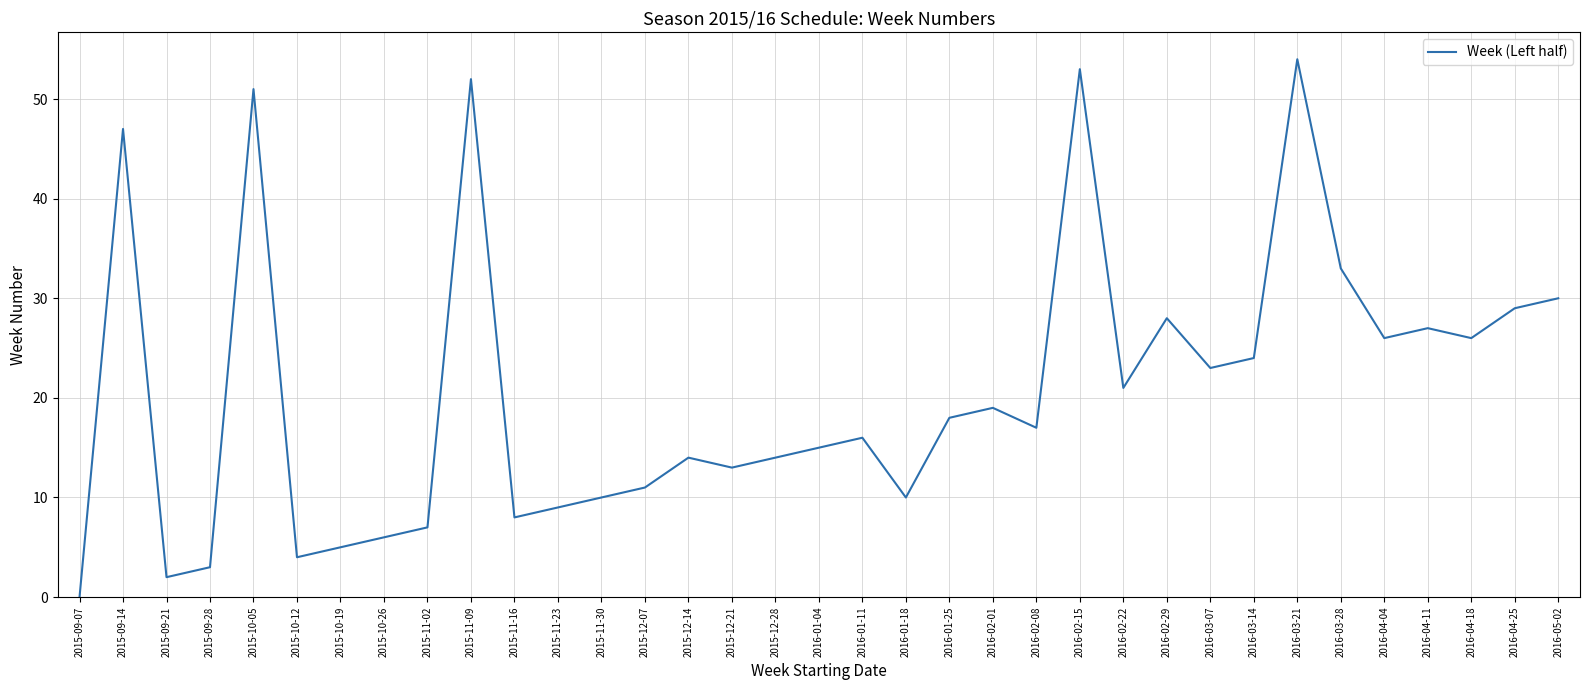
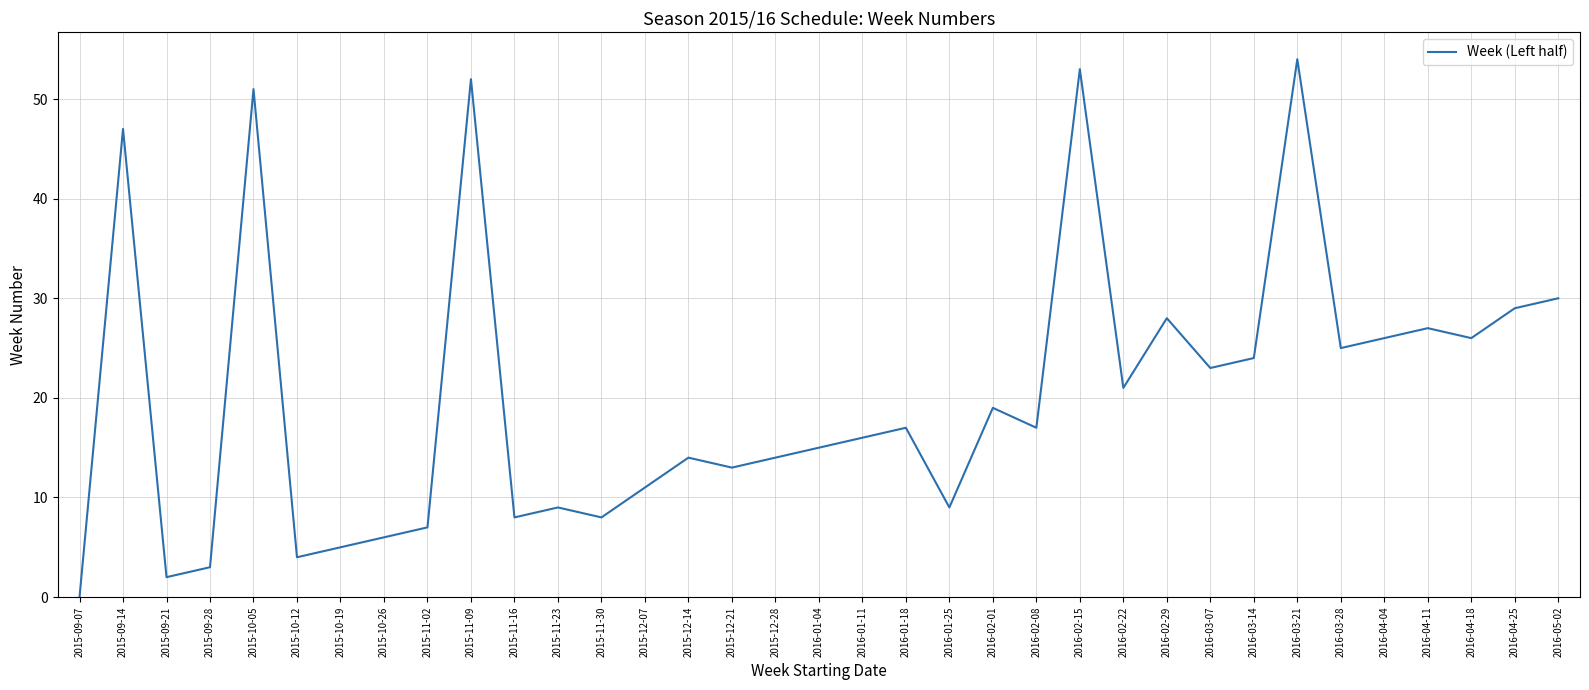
  {
    "2015-09-07": 0,
    "2015-09-14": 47,
    "2015-09-21": 2,
    "2015-09-28": 3,
    "2015-10-05": 51,
    "2015-10-12": 4,
    "2015-10-19": 5,
    "2015-10-26": 6,
    "2015-11-02": 7,
    "2015-11-09": 52,
    "2015-11-16": 8,
    "2015-11-23": 9,
-   "2015-11-30": 10,
+   "2015-11-30": 8,
    "2015-12-07": 11,
    "2015-12-14": 14,
    "2015-12-21": 13,
    "2015-12-28": 14,
    "2016-01-04": 15,
    "2016-01-11": 16,
-   "2016-01-18": 10,
-   "2016-01-25": 18,
+   "2016-01-18": 17,
+   "2016-01-25": 9,
    "2016-02-01": 19,
    "2016-02-08": 17,
    "2016-02-15": 53,
    "2016-02-22": 21,
    "2016-02-29": 28,
    "2016-03-07": 23,
    "2016-03-14": 24,
    "2016-03-21": 54,
-   "2016-03-28": 33,
+   "2016-03-28": 25,
    "2016-04-04": 26,
    "2016-04-11": 27,
    "2016-04-18": 26,
    "2016-04-25": 29,
    "2016-05-02": 30
  }
